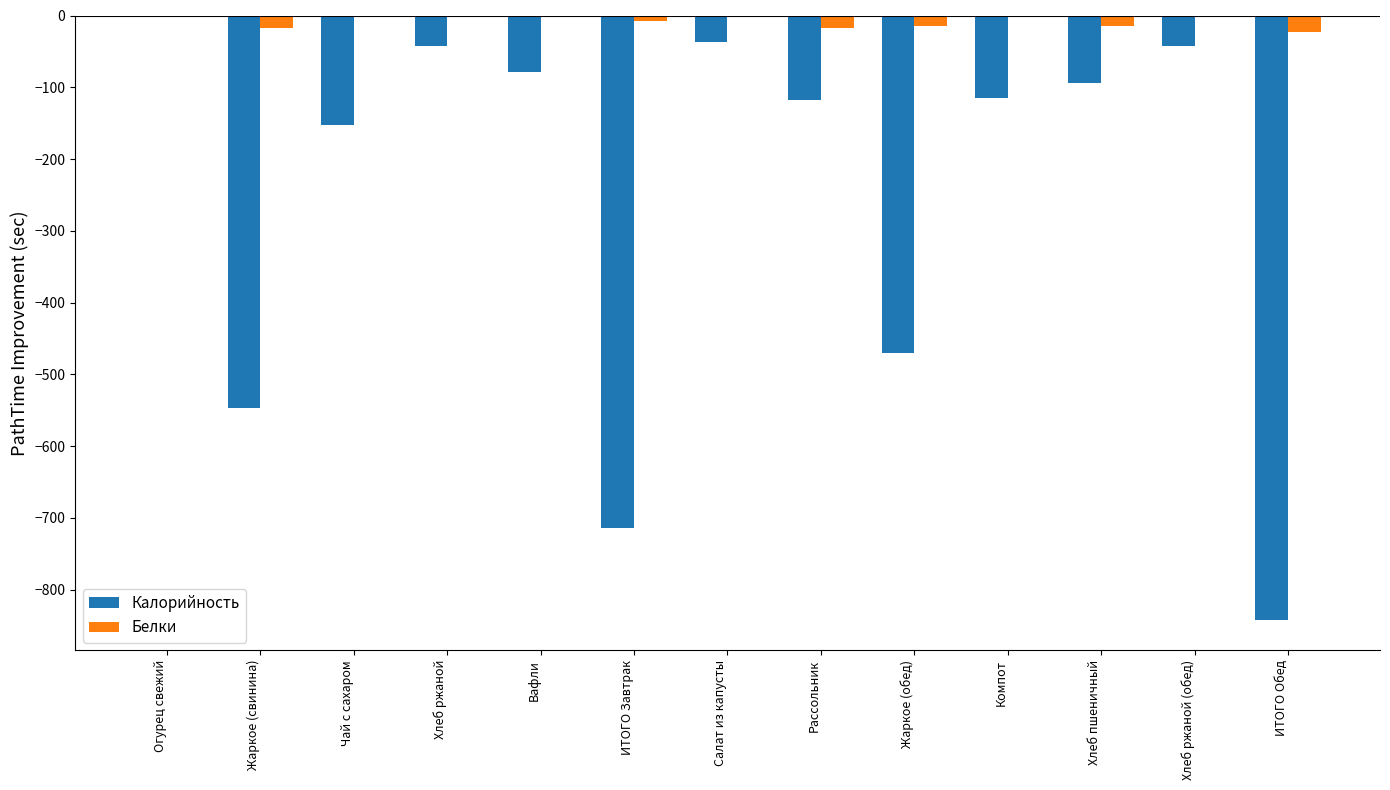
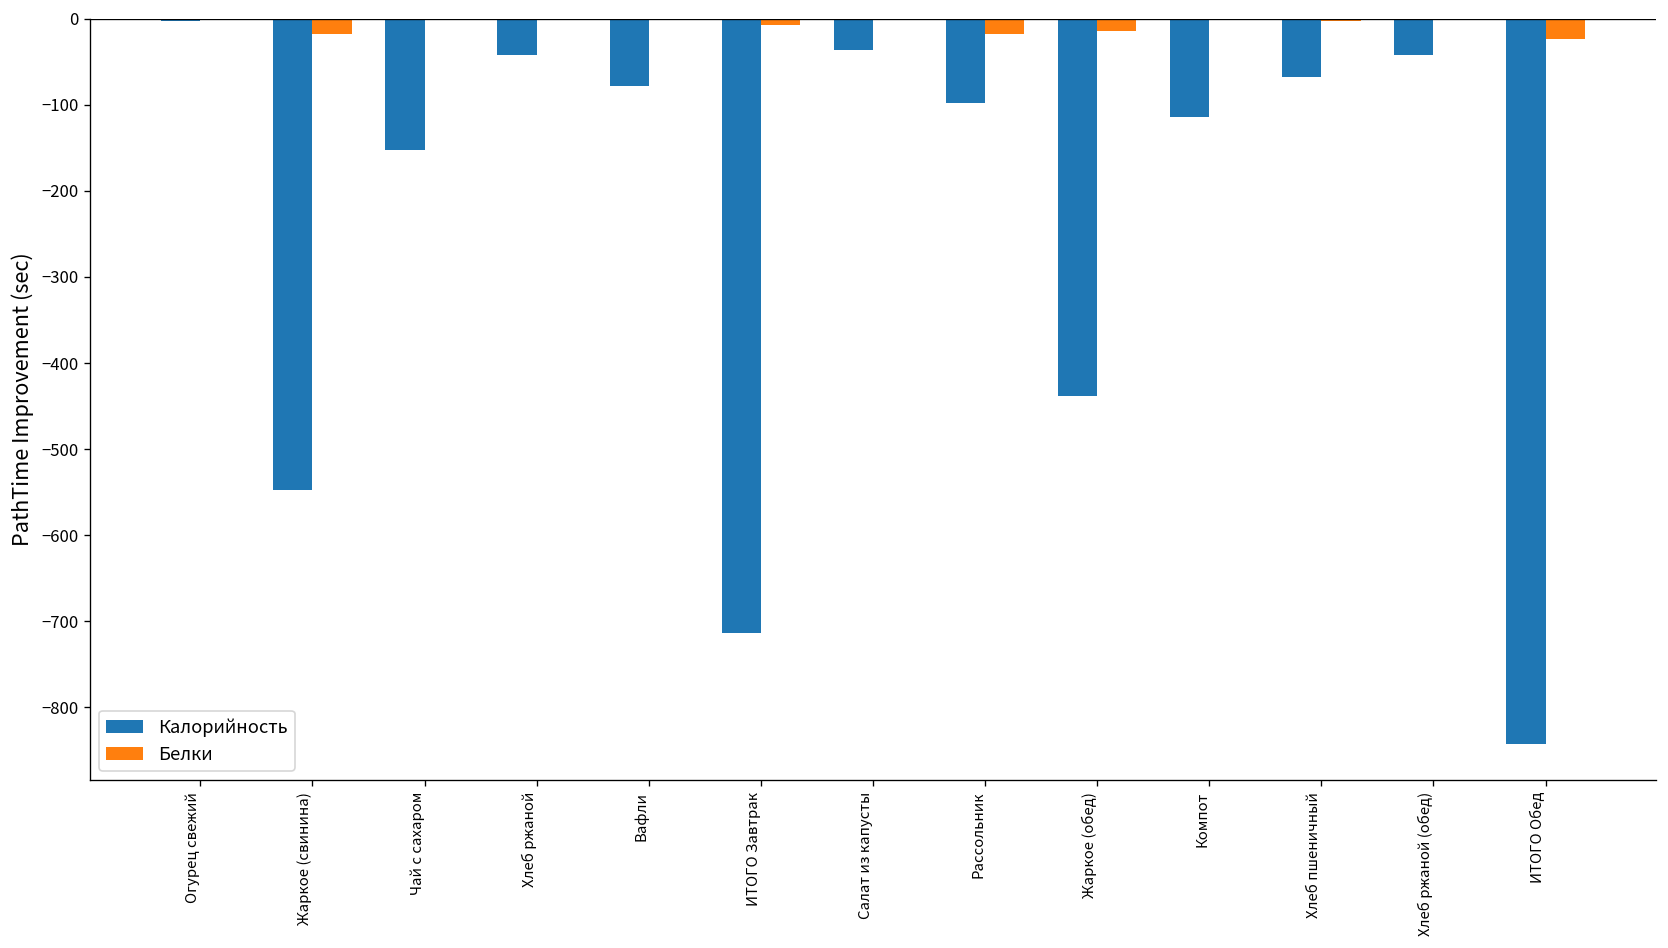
  {
    "Калорийность": {
      "Жаркое (свинина)": -550,
      "Чай с сахаром": -150,
      "Хлеб ржаной": -40,
      "Вафли": -80,
      "ИТОГО Завтрак": -710,
      "Салат из капусты": -40,
-     "Рассольник": -120,
-     "Жаркое (обед)": -470,
+     "Рассольник": -100,
+     "Жаркое (обед)": -440,
      "Компот": -110,
-     "Хлеб пшеничный": -90,
+     "Хлеб пшеничный": -70,
      "Хлеб ржаной (обед)": -40,
      "ИТОГО Обед": -840
    },
    "Белки": {
      "Жаркое (свинина)": -20,
      "ИТОГО Завтрак": -10,
      "Рассольник": -20,
      "Жаркое (обед)": -10,
-     "Хлеб пшеничный": -10,
+     "Хлеб пшеничный": 0,
      "ИТОГО Обед": -20
    }
  }
